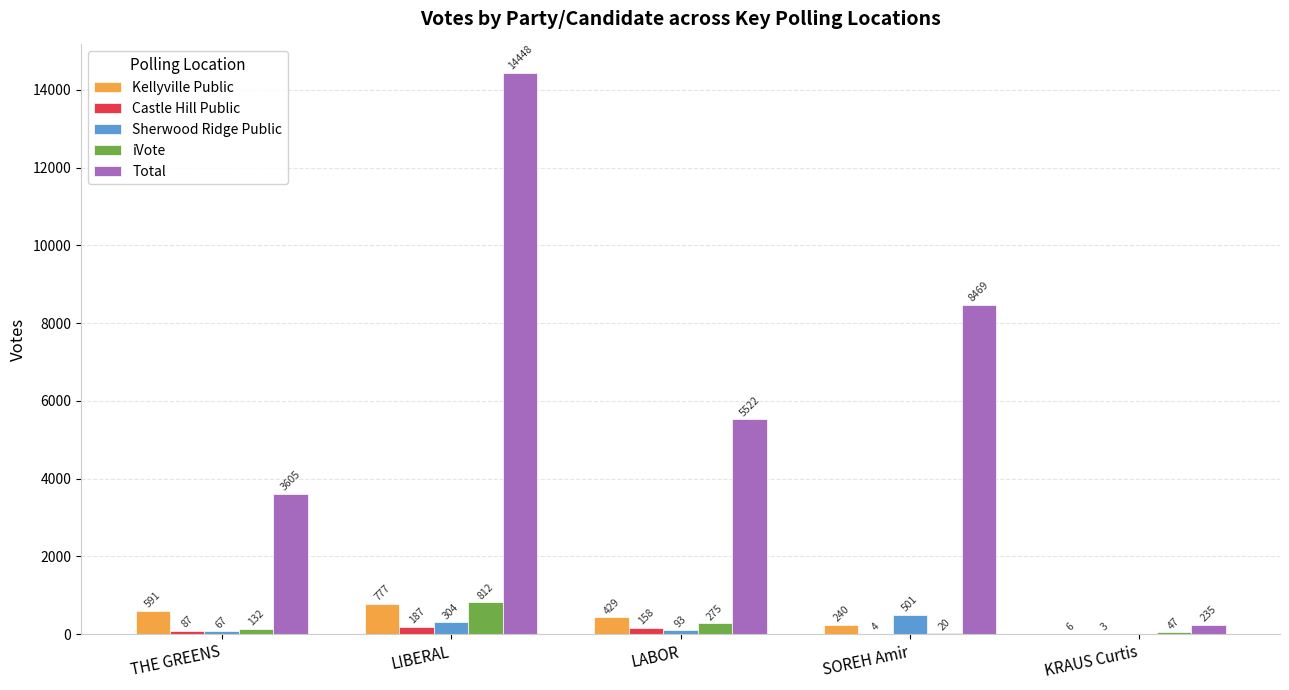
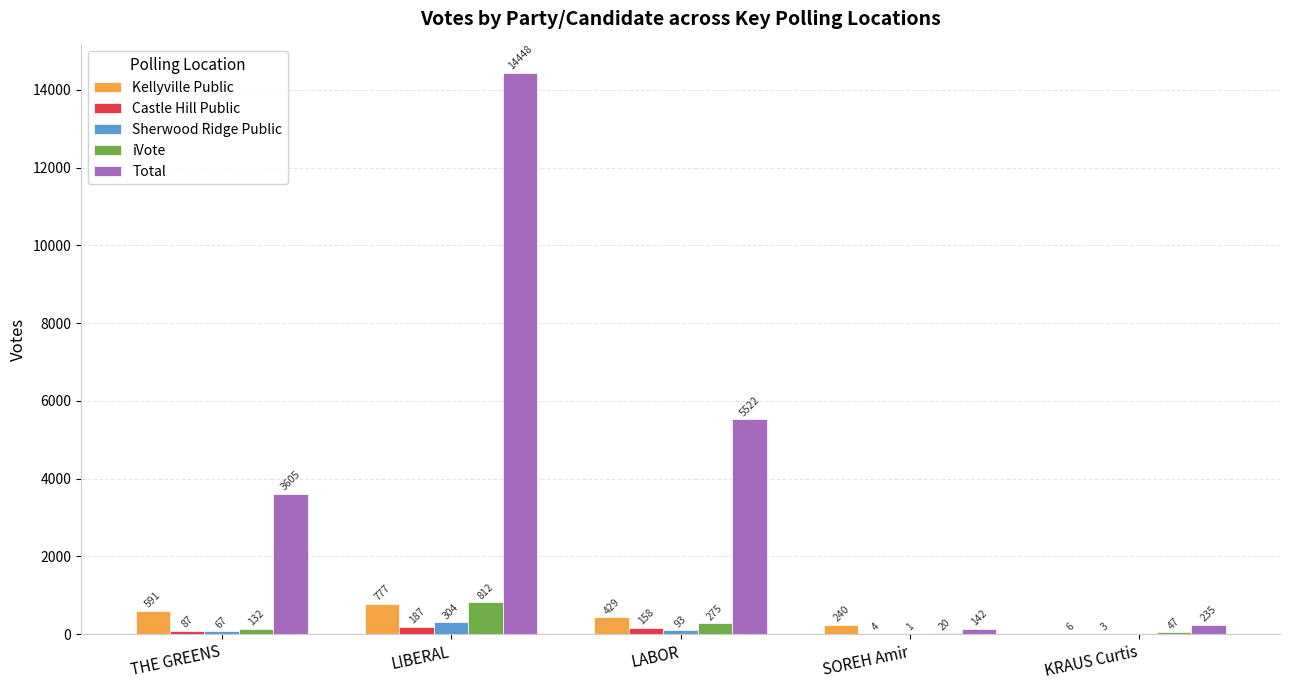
  {
    "Kellyville Public": {
      "THE GREENS": 591,
      "LIBERAL": 777,
      "LABOR": 429,
      "SOREH Amir": 240,
      "KRAUS Curtis": 6
    },
    "Castle Hill Public": {
      "THE GREENS": 87,
      "LIBERAL": 187,
      "LABOR": 158,
      "SOREH Amir": 4,
      "KRAUS Curtis": 3
    },
    "Sherwood Ridge Public": {
      "THE GREENS": 67,
      "LIBERAL": 304,
      "LABOR": 93,
-     "SOREH Amir": 501
+     "SOREH Amir": 1
    },
    "iVote": {
      "THE GREENS": 132,
      "LIBERAL": 812,
      "LABOR": 275,
      "SOREH Amir": 20,
      "KRAUS Curtis": 47
    },
    "Total": {
      "THE GREENS": 3605,
      "LIBERAL": 14448,
      "LABOR": 5522,
-     "SOREH Amir": 8469,
+     "SOREH Amir": 142,
      "KRAUS Curtis": 235
    }
  }
